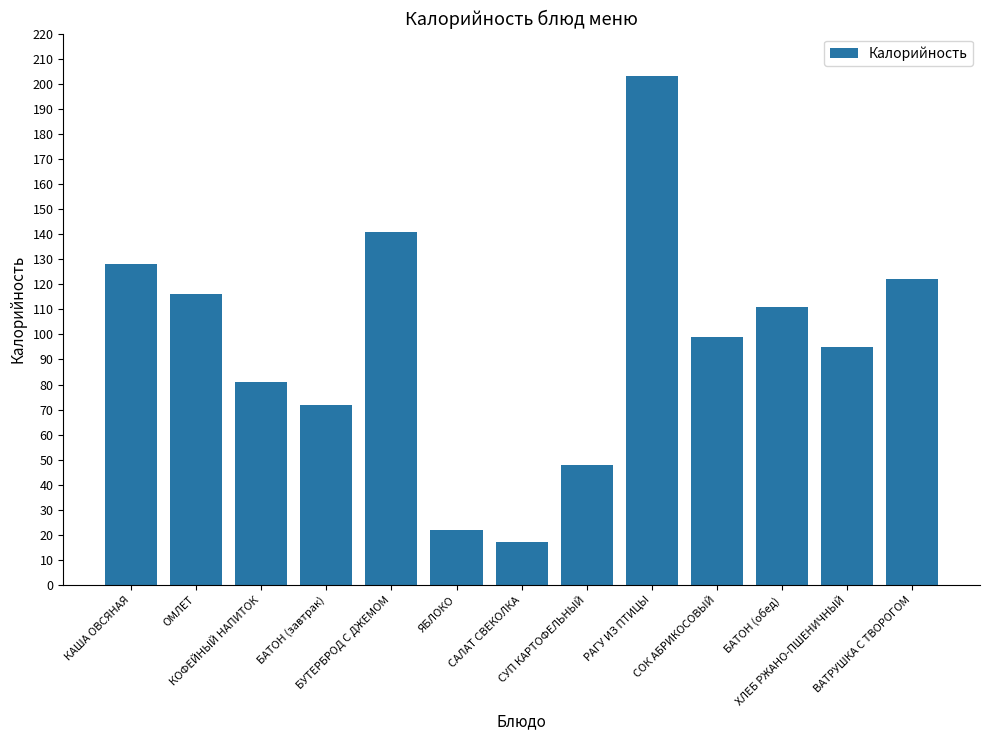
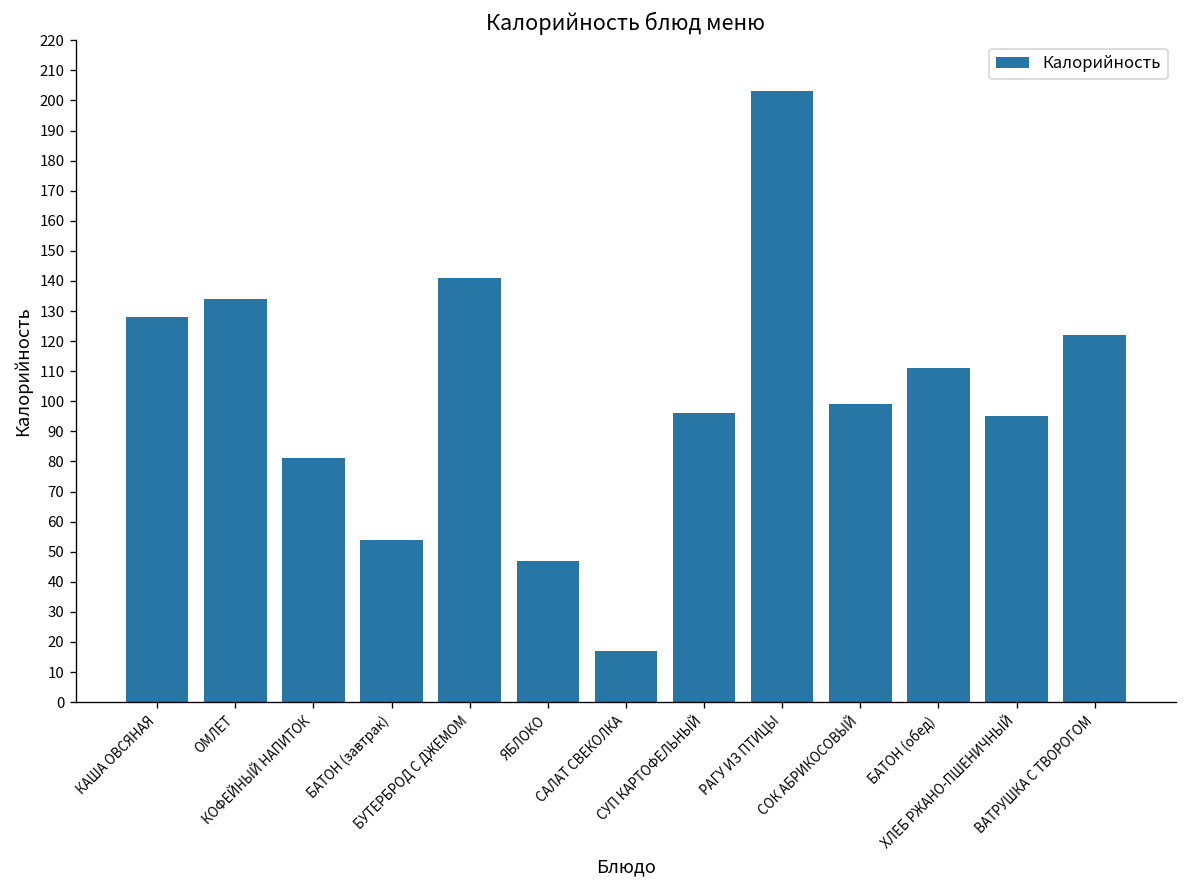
  {
    "КАША ОВСЯНАЯ": 128,
-   "ОМЛЕТ": 116,
+   "ОМЛЕТ": 134,
    "КОФЕЙНЫЙ НАПИТОК": 81,
-   "БАТОН (завтрак)": 72,
+   "БАТОН (завтрак)": 54,
    "БУТЕРБРОД С ДЖЕМОМ": 141,
-   "ЯБЛОКО": 22,
+   "ЯБЛОКО": 47,
    "САЛАТ СВЕКОЛКА": 17,
-   "СУП КАРТОФЕЛЬНЫЙ": 48,
+   "СУП КАРТОФЕЛЬНЫЙ": 96,
    "РАГУ ИЗ ПТИЦЫ": 203,
    "СОК АБРИКОСОВЫЙ": 99,
    "БАТОН (обед)": 111,
    "ХЛЕБ РЖАНО-ПШЕНИЧНЫЙ": 95,
    "ВАТРУШКА С ТВОРОГОМ": 122
  }
